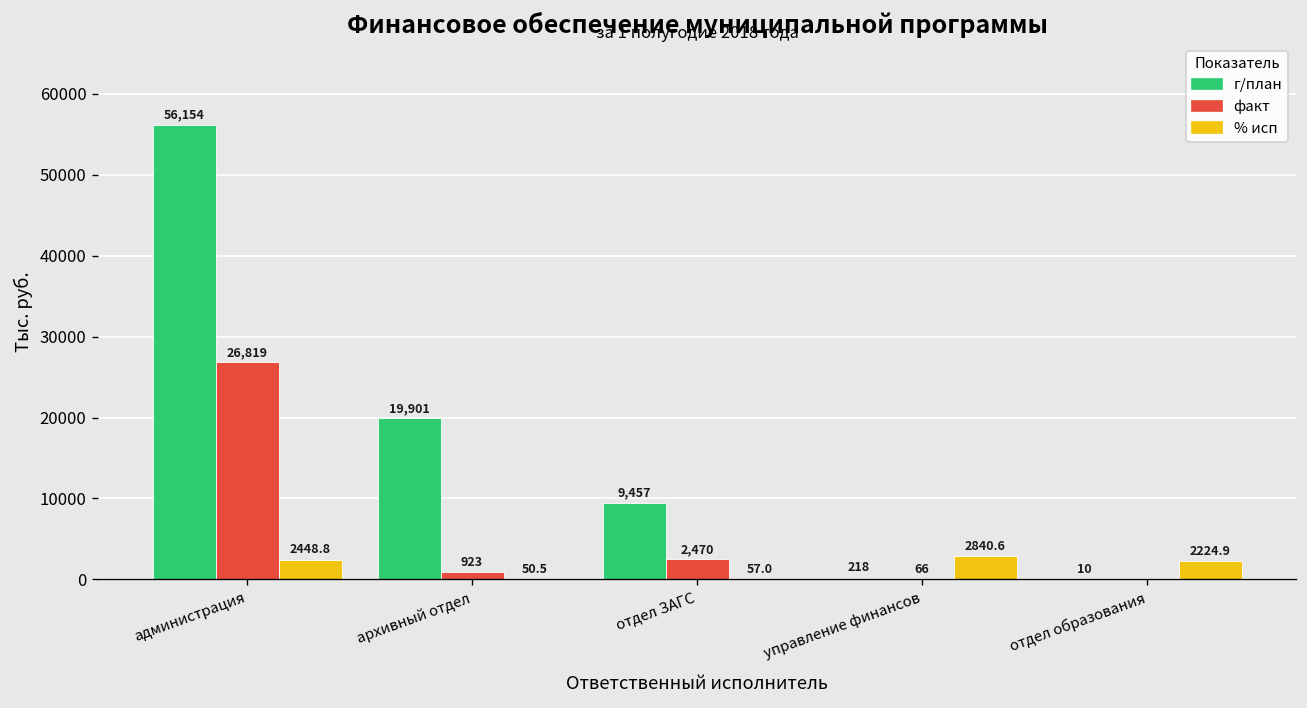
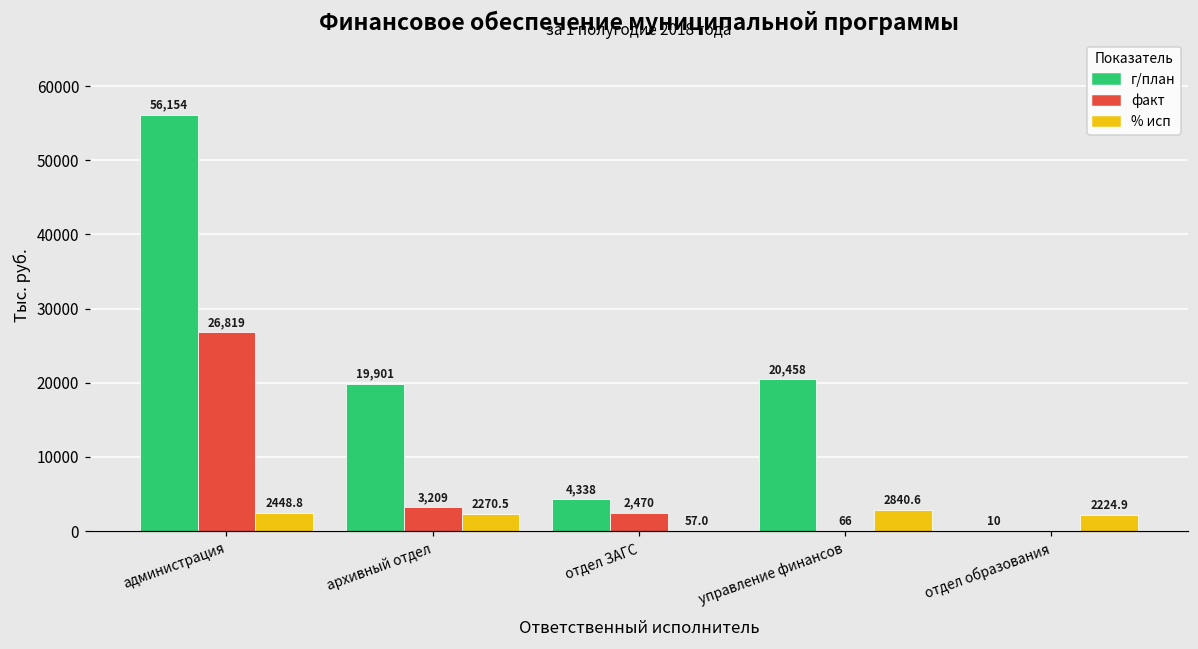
  {
    "г/план": {
      "администрация": "56,154",
      "архивный отдел": "19,901",
-     "отдел ЗАГС": "9,457",
-     "управление финансов": "218",
+     "отдел ЗАГС": "4,338",
+     "управление финансов": "20,458",
      "отдел образования": "10"
    },
    "факт": {
      "администрация": "26,819",
-     "архивный отдел": "923",
+     "архивный отдел": "3,209",
      "отдел ЗАГС": "2,470",
      "управление финансов": "66"
    },
    "% исп": {
      "администрация": "2448.8",
-     "архивный отдел": "50.5",
+     "архивный отдел": "2270.5",
      "отдел ЗАГС": "57.0",
      "управление финансов": "2840.6",
      "отдел образования": "2224.9"
    }
  }
